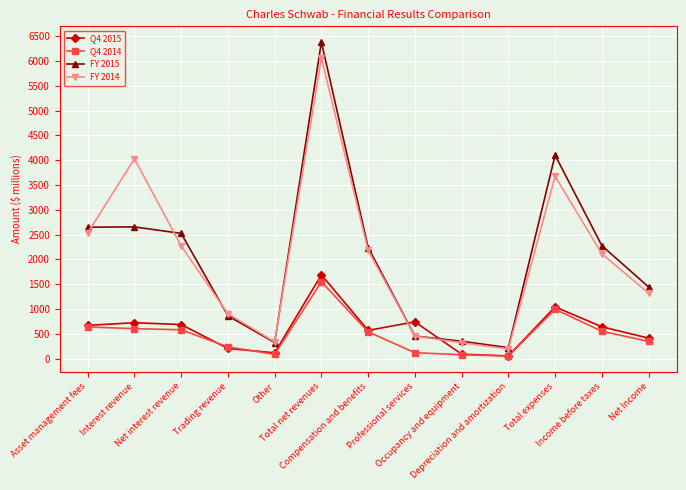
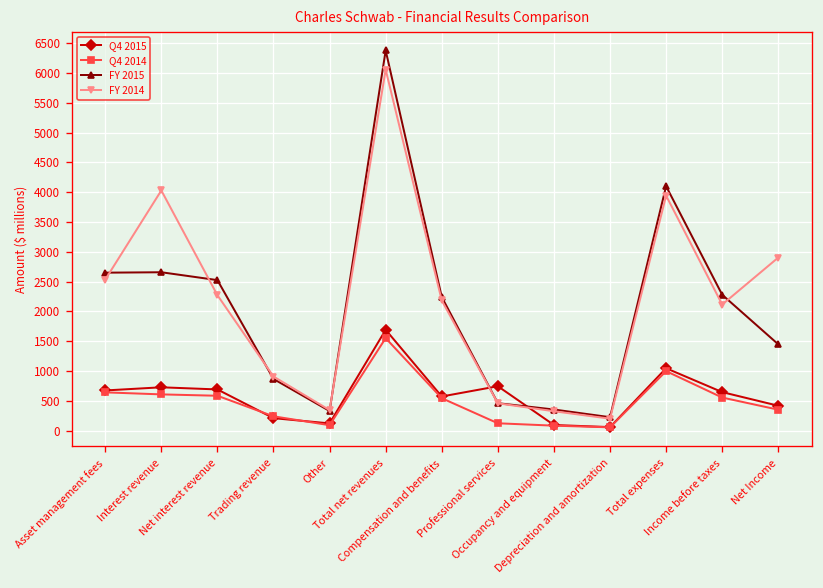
  {
    "Q4 2015": {
      "Interest revenue": 700,
      "Net interest revenue": 700,
      "Total net revenues": 1700,
      "Professional services": 700,
      "Income before taxes": 600,
      "Net Income": 400
    },
    "Q4 2014": {
      "Interest revenue": 600,
      "Net interest revenue": 600,
      "Total net revenues": 1600,
      "Professional services": 100,
      "Income before taxes": 600,
      "Net Income": 400
    },
    "FY 2015": {
      "Asset management fees": 2700,
      "Interest revenue": 2700,
      "Net interest revenue": 2500,
      "Total net revenues": 6400,
      "Compensation and benefits": 2200,
      "Total expenses": 4100,
      "Income before taxes": 2300,
      "Net Income": 1400
    },
    "FY 2014": {
      "Asset management fees": 2500,
      "Interest revenue": 4000,
      "Net interest revenue": 2300,
      "Total net revenues": 6100,
      "Compensation and benefits": 2200,
-     "Total expenses": 3700,
+     "Total expenses": 3900,
      "Income before taxes": 2100,
-     "Net Income": 1300
+     "Net Income": 2900
    }
  }
